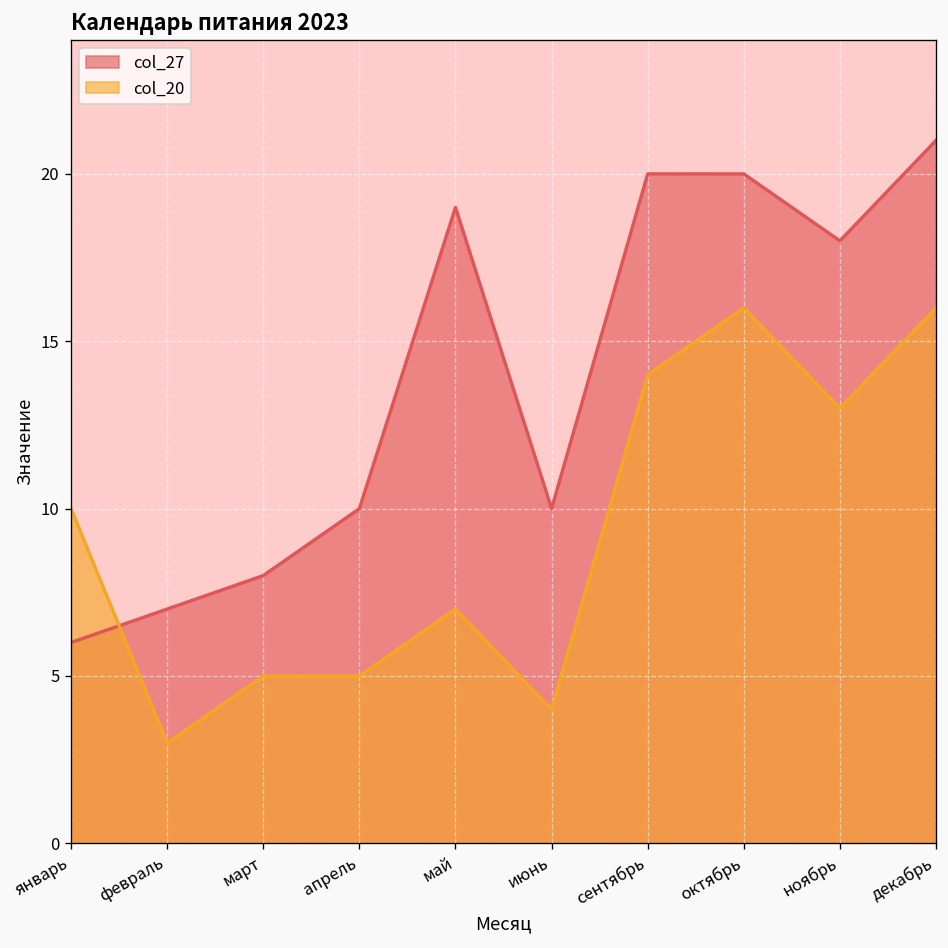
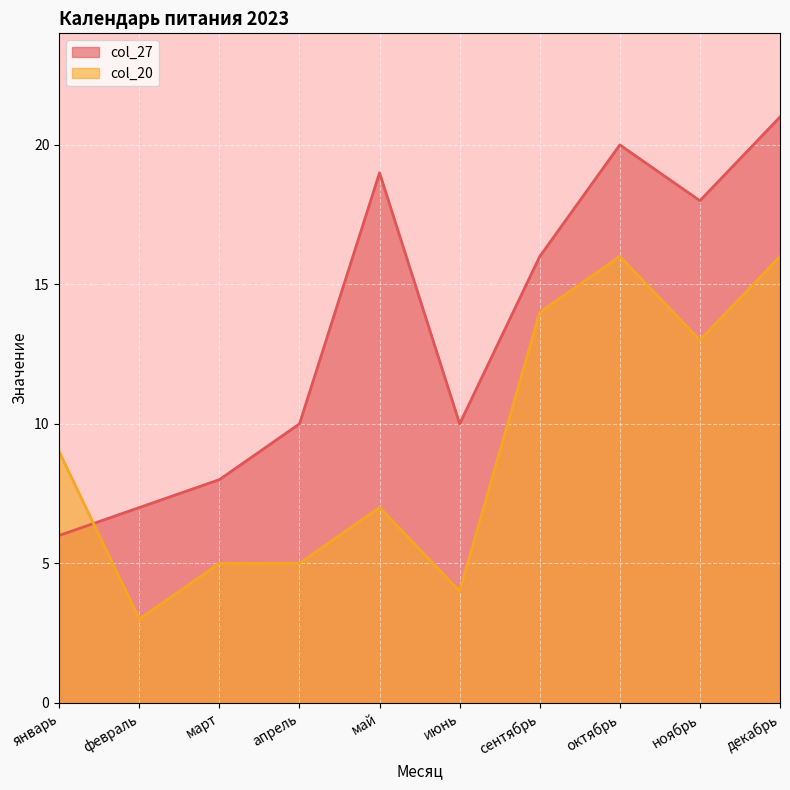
  {
    "col_27": {
      "январь": 6,
      "февраль": 7,
      "март": 8,
      "апрель": 10,
      "май": 19,
      "июнь": 10,
-     "сентябрь": 20,
+     "сентябрь": 16,
      "октябрь": 20,
      "ноябрь": 18,
      "декабрь": 21
    },
    "col_20": {
-     "январь": 10,
+     "январь": 9,
      "февраль": 3,
      "март": 5,
      "апрель": 5,
      "май": 7,
      "июнь": 4,
      "сентябрь": 14,
      "октябрь": 16,
      "ноябрь": 13,
      "декабрь": 16
    }
  }
